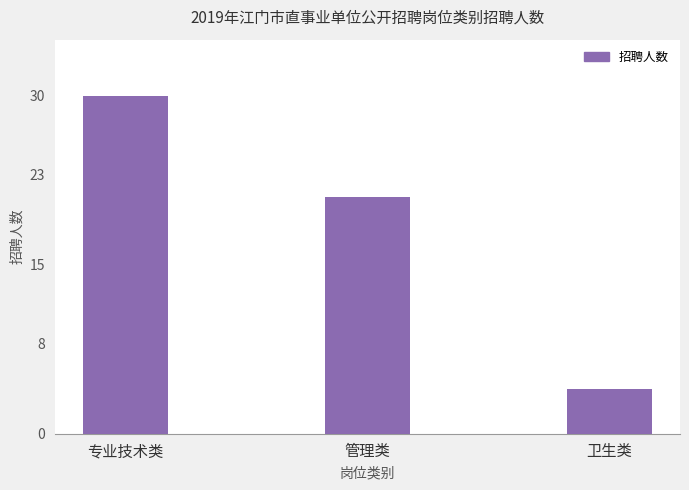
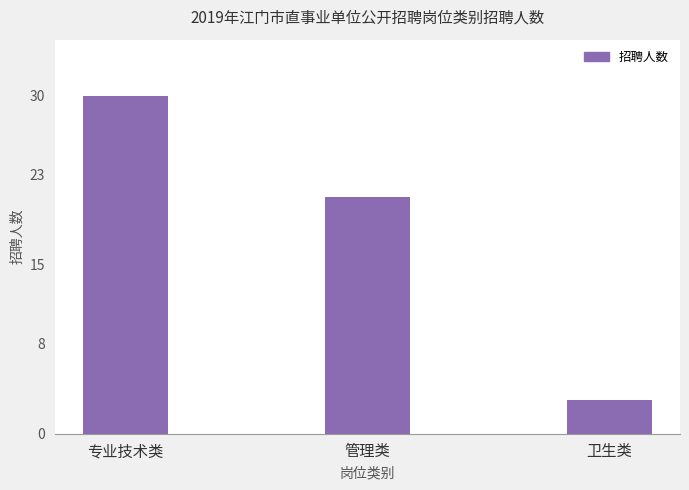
  {
    "专业技术类": 30,
    "管理类": 21,
-   "卫生类": 4
+   "卫生类": 3
  }
